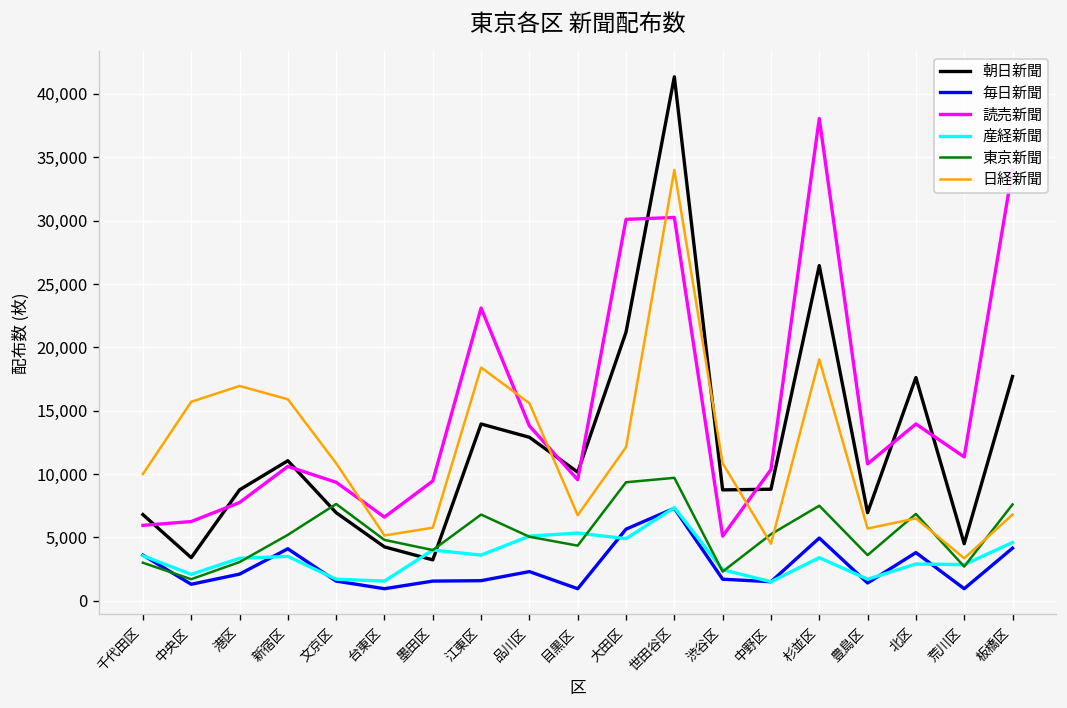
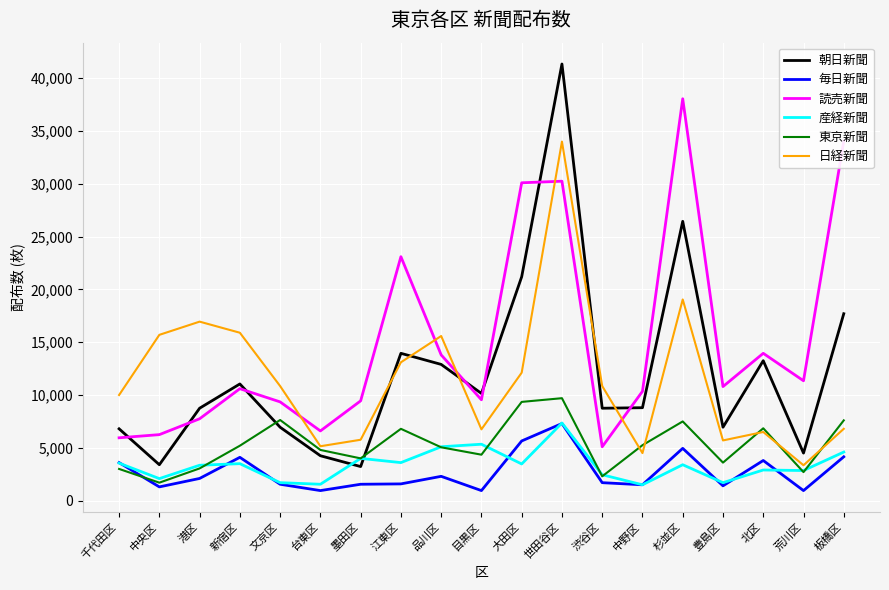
  {
    "朝日新聞": {
      "千代田区": "6,800",
      "中央区": "3,400",
      "港区": "8,800",
      "新宿区": "11,100",
      "文京区": "7,000",
      "台東区": "4,300",
      "墨田区": "3,200",
      "江東区": "14,000",
      "品川区": "12,900",
      "目黒区": "10,200",
      "大田区": "21,200",
      "世田谷区": "41,400",
      "渋谷区": "8,800",
      "中野区": "8,800",
      "杉並区": "26,500",
      "豊島区": "7,000",
-     "北区": "17,600",
+     "北区": "13,300",
      "荒川区": "4,500",
      "板橋区": "17,700"
    },
    "毎日新聞": {
      "中央区": "1,300",
      "港区": "2,100",
      "新宿区": "4,100",
      "台東区": "1,000",
      "墨田区": "1,600",
      "江東区": "1,600",
      "品川区": "2,300",
      "目黒区": "1,000",
      "大田区": "5,700",
      "渋谷区": "1,700",
      "杉並区": "5,000",
      "豊島区": "1,400",
      "北区": "3,800",
      "荒川区": "1,000",
      "板橋区": "4,200"
    },
    "読売新聞": {
      "千代田区": "6,000",
      "中央区": "6,300",
      "港区": "7,800",
      "新宿区": "10,600",
      "文京区": "9,400",
      "台東区": "6,600",
      "墨田区": "9,500",
      "江東区": "23,100",
      "品川区": "13,800",
      "目黒区": "9,600",
      "大田区": "30,100",
      "世田谷区": "30,300",
      "渋谷区": "5,100",
      "中野区": "10,400",
      "杉並区": "38,100",
      "豊島区": "10,800",
      "北区": "14,000",
      "荒川区": "11,400"
    },
    "産経新聞": {
      "中央区": "2,100",
      "港区": "3,400",
      "新宿区": "3,500",
      "台東区": "1,600",
      "江東区": "3,600",
      "目黒区": "5,300",
-     "大田区": "4,900",
+     "大田区": "3,500",
      "杉並区": "3,400",
      "豊島区": "1,700",
      "北区": "2,900",
      "板橋区": "4,600"
    },
    "東京新聞": {
      "千代田区": "3,000",
      "中央区": "1,700",
      "港区": "3,100",
      "新宿区": "5,200",
      "文京区": "7,600",
      "台東区": "4,800",
      "江東区": "6,800",
      "目黒区": "4,400",
      "大田区": "9,400",
      "世田谷区": "9,700",
      "中野区": "5,300",
      "杉並区": "7,500",
      "豊島区": "3,600",
      "北区": "6,900",
      "板橋区": "7,600"
    },
    "日経新聞": {
      "千代田区": "10,000",
      "中央区": "15,700",
      "港区": "17,000",
      "新宿区": "15,900",
      "文京区": "10,900",
      "台東区": "5,200",
      "墨田区": "5,800",
-     "江東区": "18,400",
+     "江東区": "13,100",
      "品川区": "15,600",
      "目黒区": "6,800",
      "大田区": "12,100",
      "世田谷区": "34,000",
      "渋谷区": "10,900",
      "中野区": "4,500",
      "杉並区": "19,100",
      "豊島区": "5,700",
      "北区": "6,500",
      "荒川区": "3,400",
      "板橋区": "6,800"
    }
  }
